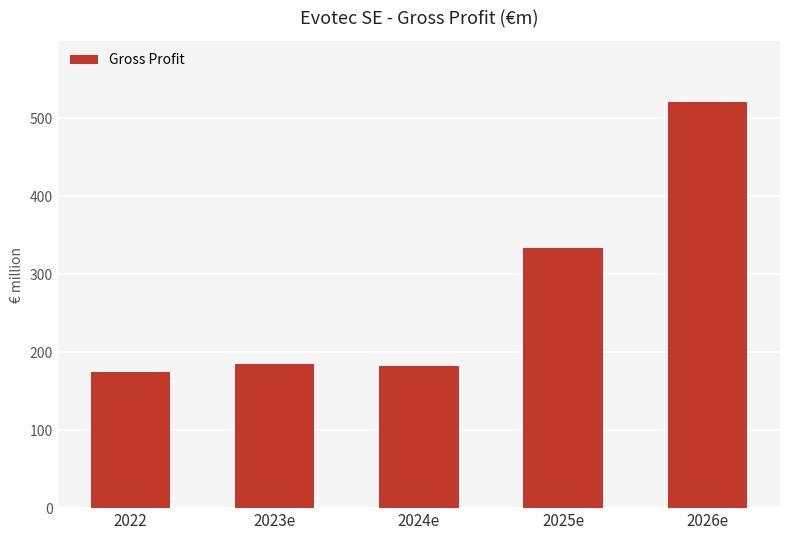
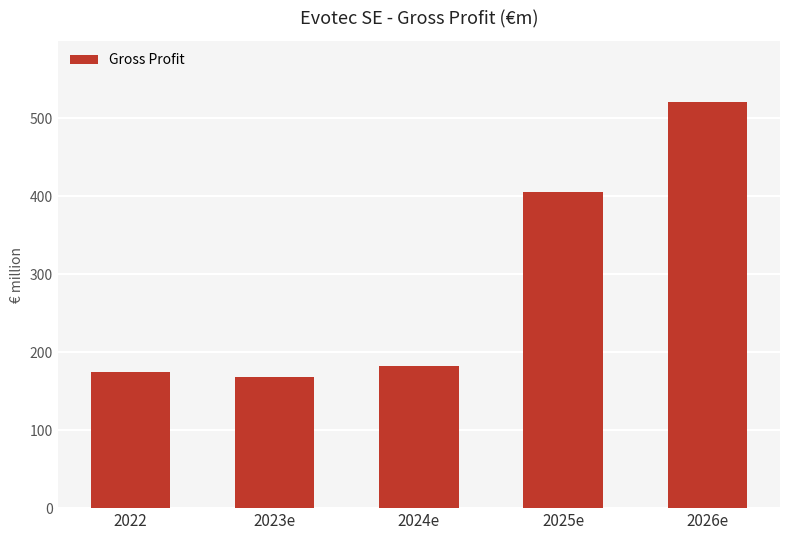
  {
    "2022": 170,
-   "2023e": 190,
+   "2023e": 170,
    "2024e": 180,
-   "2025e": 330,
+   "2025e": 410,
    "2026e": 520
  }
